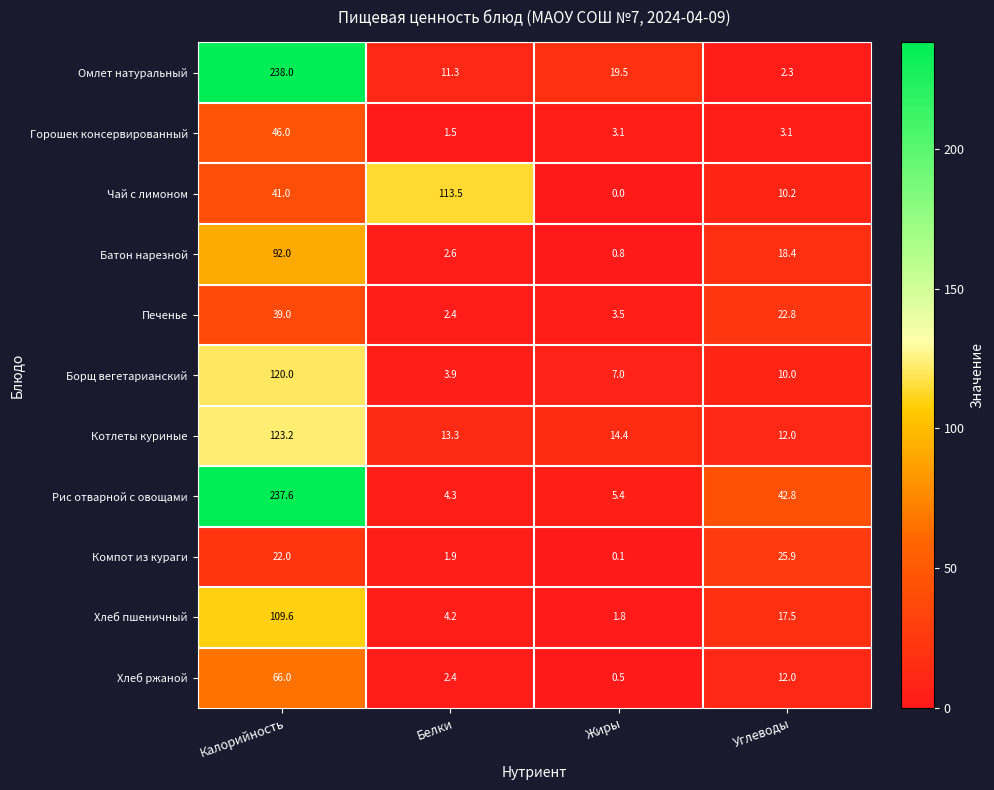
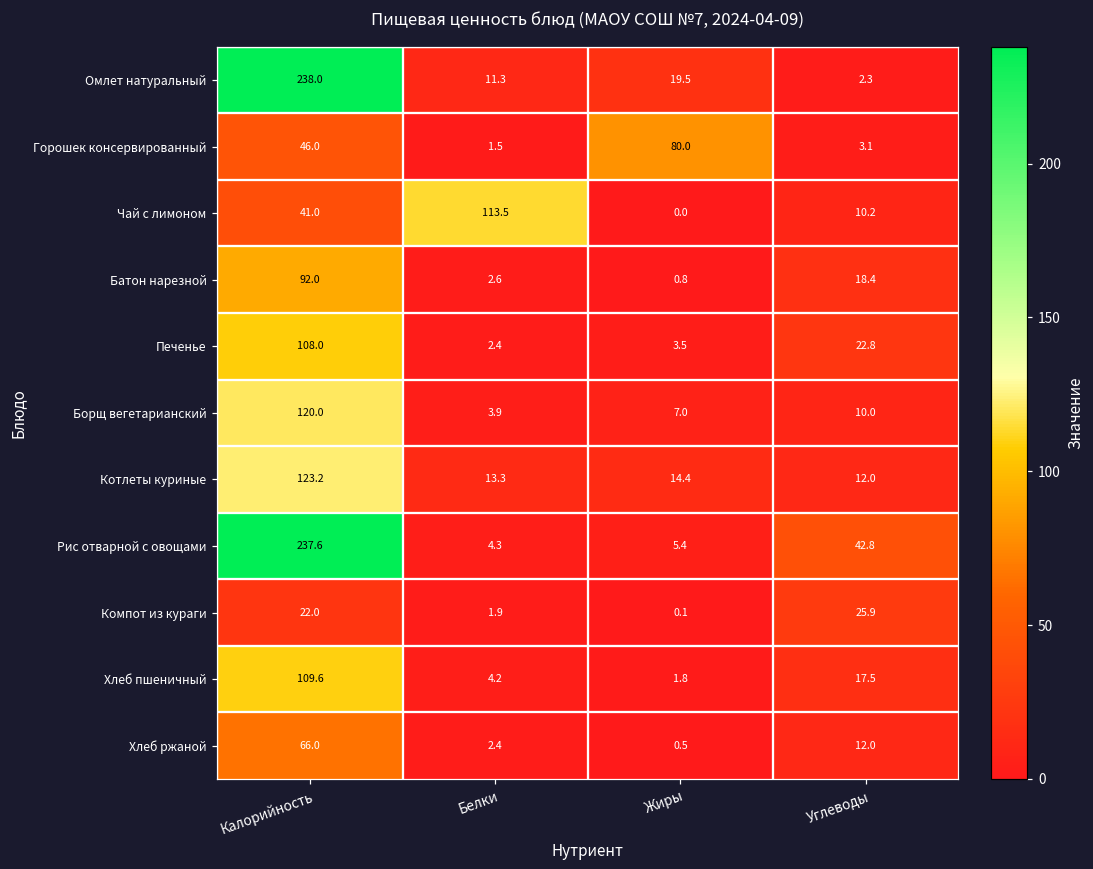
  {
    "Омлет натуральный": {
      "Калорийность": 238.0,
      "Белки": 11.3,
      "Жиры": 19.5,
      "Углеводы": 2.3
    },
    "Горошек консервированный": {
      "Калорийность": 46.0,
      "Белки": 1.5,
-     "Жиры": 3.1,
+     "Жиры": 80.0,
      "Углеводы": 3.1
    },
    "Чай с лимоном": {
      "Калорийность": 41.0,
      "Белки": 113.5,
      "Жиры": 0.0,
      "Углеводы": 10.2
    },
    "Батон нарезной": {
      "Калорийность": 92.0,
      "Белки": 2.6,
      "Жиры": 0.8,
      "Углеводы": 18.4
    },
    "Печенье": {
-     "Калорийность": 39.0,
+     "Калорийность": 108.0,
      "Белки": 2.4,
      "Жиры": 3.5,
      "Углеводы": 22.8
    },
    "Борщ вегетарианский": {
      "Калорийность": 120.0,
      "Белки": 3.9,
      "Жиры": 7.0,
      "Углеводы": 10.0
    },
    "Котлеты куриные": {
      "Калорийность": 123.2,
      "Белки": 13.3,
      "Жиры": 14.4,
      "Углеводы": 12.0
    },
    "Рис отварной с овощами": {
      "Калорийность": 237.6,
      "Белки": 4.3,
      "Жиры": 5.4,
      "Углеводы": 42.8
    },
    "Компот из кураги": {
      "Калорийность": 22.0,
      "Белки": 1.9,
      "Жиры": 0.1,
      "Углеводы": 25.9
    },
    "Хлеб пшеничный": {
      "Калорийность": 109.6,
      "Белки": 4.2,
      "Жиры": 1.8,
      "Углеводы": 17.5
    },
    "Хлеб ржаной": {
      "Калорийность": 66.0,
      "Белки": 2.4,
      "Жиры": 0.5,
      "Углеводы": 12.0
    }
  }
